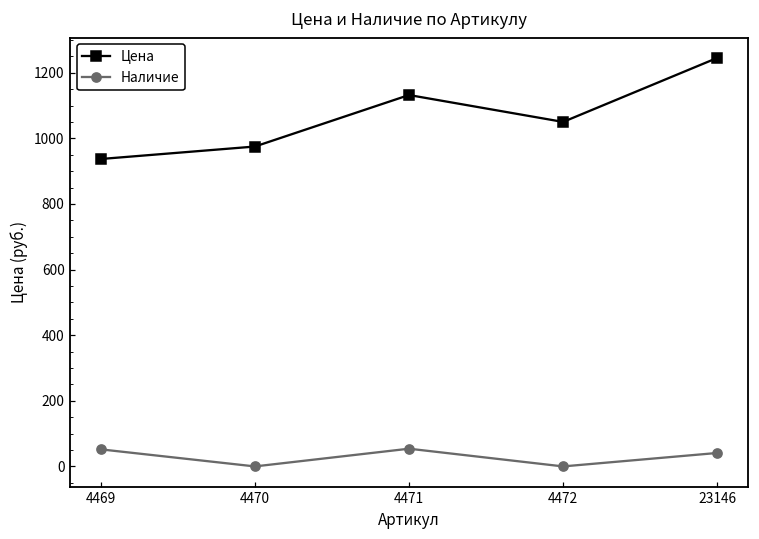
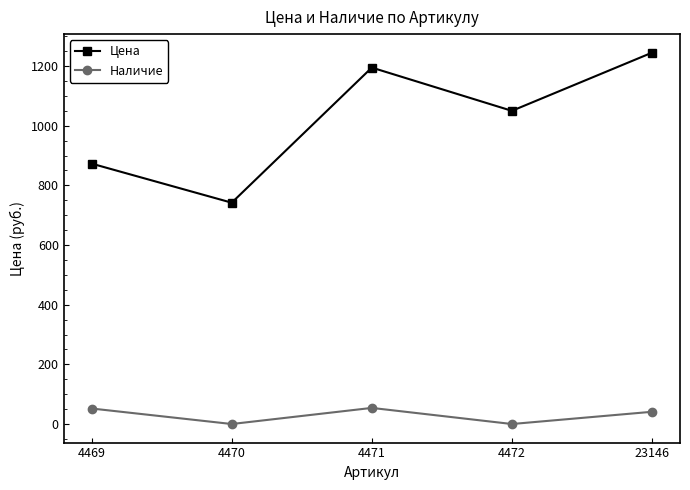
  {
    "Цена": {
-     "4469": 940,
-     "4470": 980,
-     "4471": 1130,
+     "4469": 870,
+     "4470": 740,
+     "4471": 1200,
      "4472": 1050,
      "23146": 1250
    },
    "Наличие": {
      "4469": 50,
      "4470": 0,
      "4471": 50,
      "4472": 0,
      "23146": 40
    }
  }
